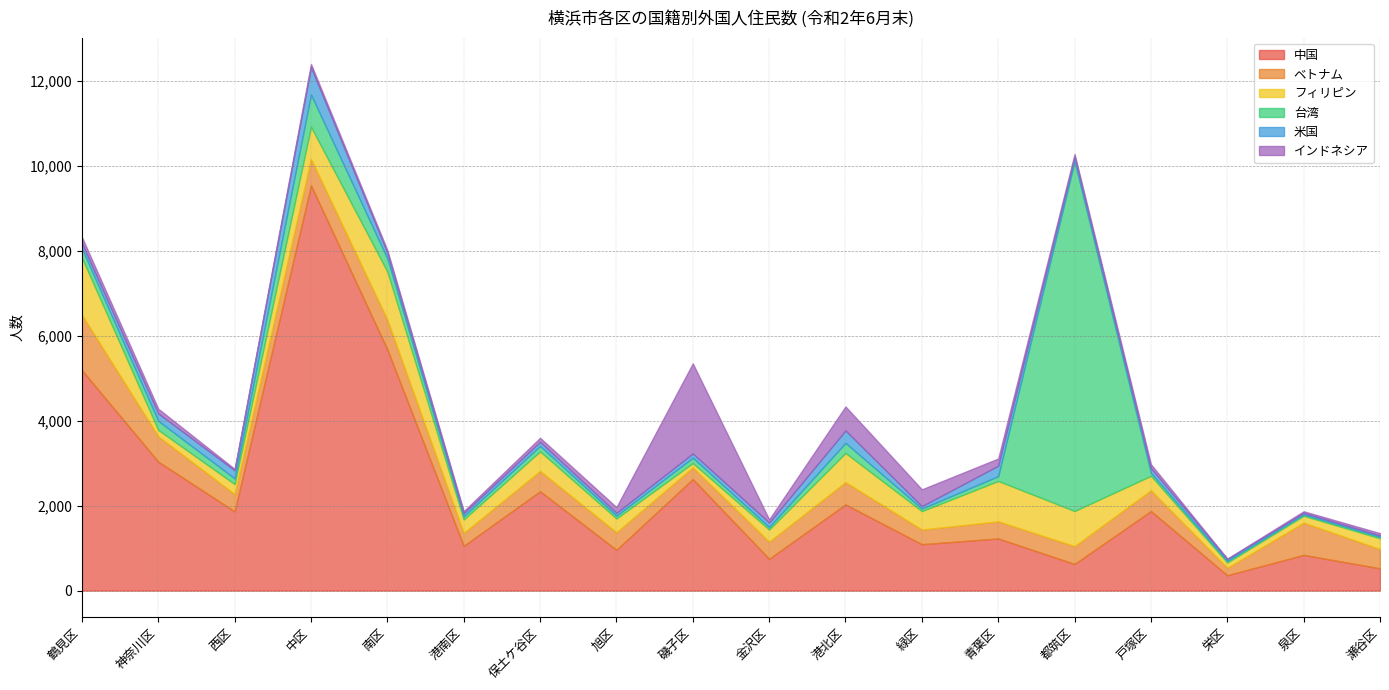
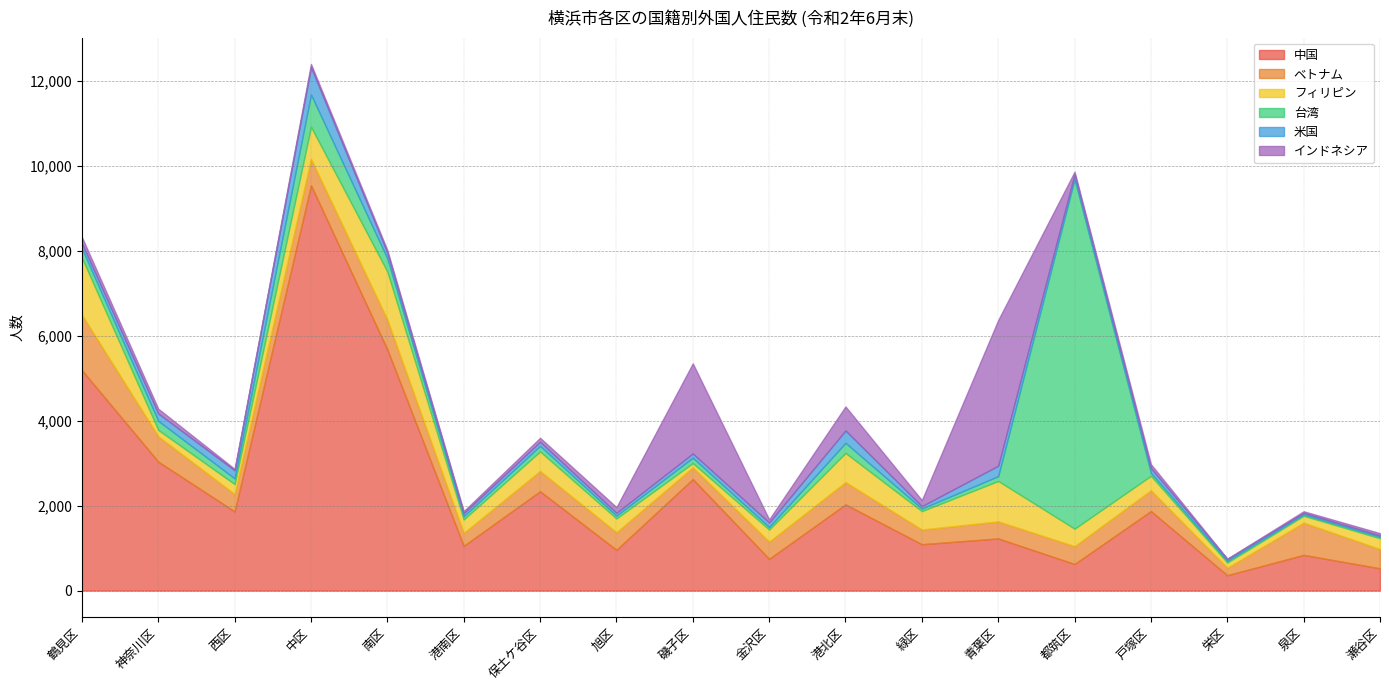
  {
    "フィリピン": {
      "鶴見区": "1,300",
      "神奈川区": "200",
      "西区": "200",
      "中区": "800",
      "南区": "1,100",
      "港南区": "300",
      "保土ケ谷区": "500",
      "旭区": "300",
      "磯子区": "100",
      "金沢区": "300",
      "港北区": "700",
      "青葉区": "1,000",
-     "都筑区": "800",
+     "都筑区": "400",
      "戸塚区": "300"
    },
    "台湾": {
      "鶴見区": "200",
      "神奈川区": "200",
      "西区": "100",
      "中区": "800",
      "南区": "300",
      "港南区": "100",
      "保土ケ谷区": "100",
      "旭区": "100",
      "磯子区": "100",
      "金沢区": "100",
      "港北区": "200",
      "青葉区": "100",
      "都筑区": "8,200",
      "戸塚区": "100"
    },
    "米国": {
      "鶴見区": "100",
      "神奈川区": "200",
      "中区": "600",
      "南区": "100",
      "保土ケ谷区": "100",
      "旭区": "100",
      "磯子区": "100",
      "金沢区": "100",
      "港北区": "300",
      "青葉区": "200",
      "戸塚区": "100"
    },
    "インドネシア": {
      "鶴見区": "100",
      "神奈川区": "100",
      "中区": "100",
      "南区": "100",
      "保土ケ谷区": "100",
      "旭区": "100",
      "磯子区": "2,100",
      "金沢区": "100",
      "港北区": "600",
-     "緑区": "400",
-     "青葉区": "200",
+     "緑区": "100",
+     "青葉区": "3,400",
      "戸塚区": "100"
    }
  }
